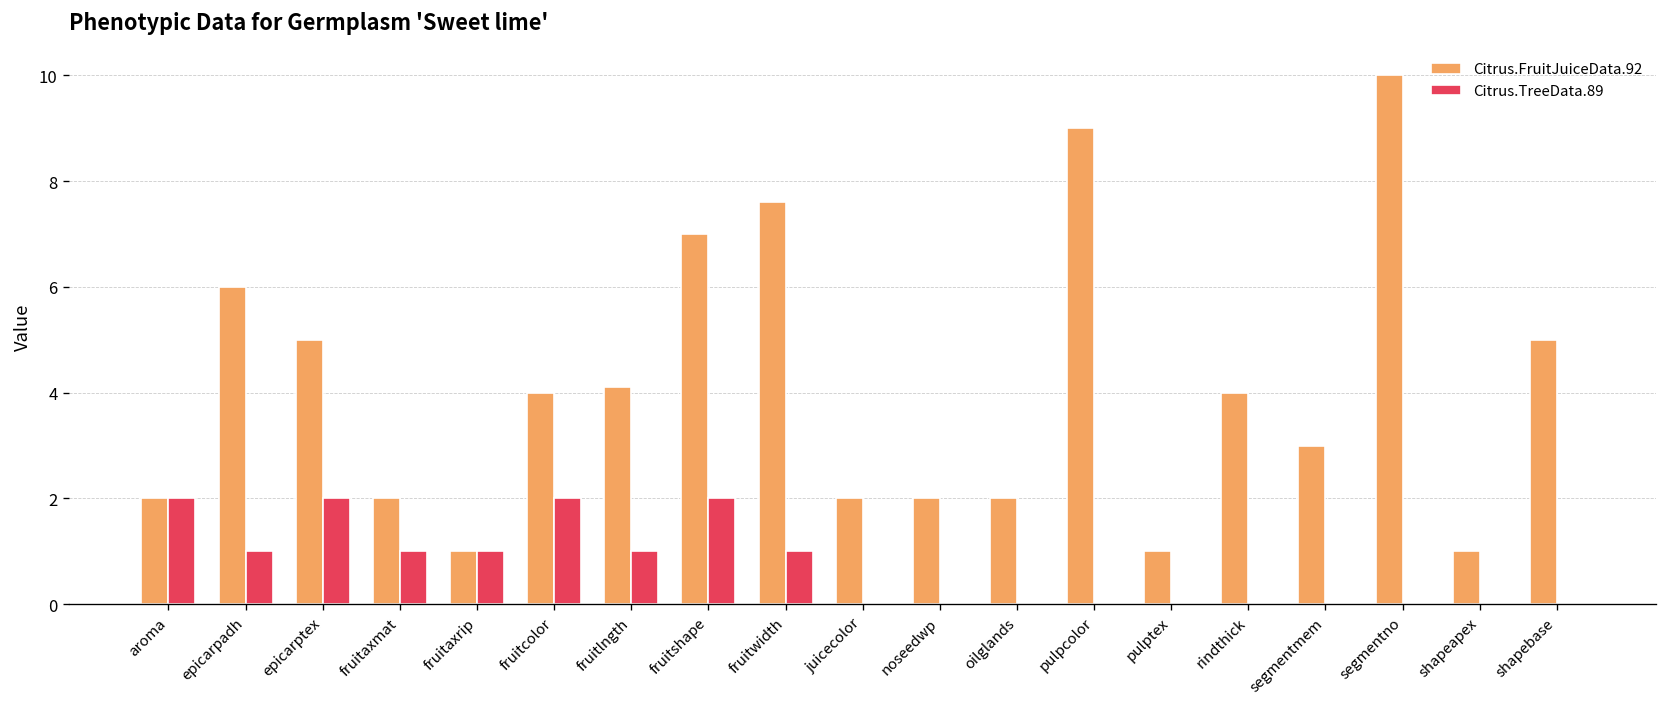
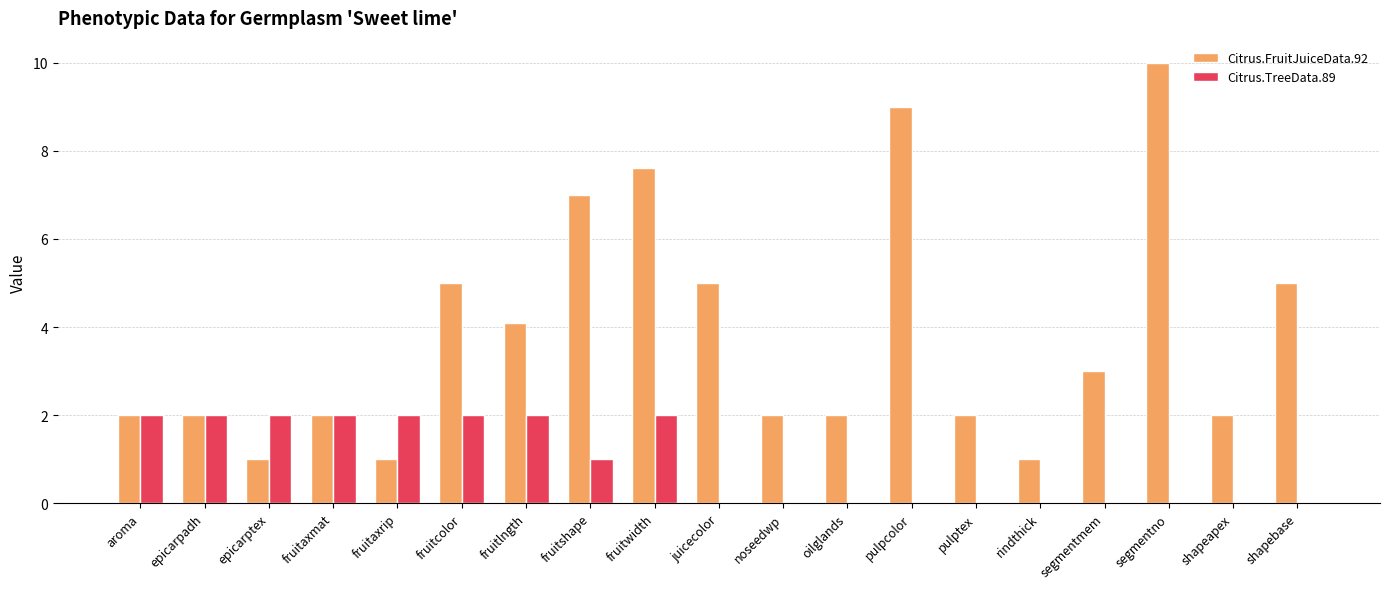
  {
    "Citrus.FruitJuiceData.92": {
      "aroma": 2,
-     "epicarpadh": 6,
-     "epicarptex": 5,
+     "epicarpadh": 2,
+     "epicarptex": 1,
      "fruitaxmat": 2,
      "fruitaxrip": 1,
-     "fruitcolor": 4,
+     "fruitcolor": 5,
      "fruitlngth": 4.1,
      "fruitshape": 7,
      "fruitwidth": 7.6,
-     "juicecolor": 2,
+     "juicecolor": 5,
      "noseedwp": 2,
      "oilglands": 2,
      "pulpcolor": 9,
-     "pulptex": 1,
-     "rindthick": 4,
+     "pulptex": 2,
+     "rindthick": 1,
      "segmentmem": 3,
      "segmentno": 10,
-     "shapeapex": 1,
+     "shapeapex": 2,
      "shapebase": 5
    },
    "Citrus.TreeData.89": {
      "aroma": 2,
-     "epicarpadh": 1,
+     "epicarpadh": 2,
      "epicarptex": 2,
-     "fruitaxmat": 1,
-     "fruitaxrip": 1,
+     "fruitaxmat": 2,
+     "fruitaxrip": 2,
      "fruitcolor": 2,
-     "fruitlngth": 1,
-     "fruitshape": 2,
-     "fruitwidth": 1,
+     "fruitlngth": 2,
+     "fruitshape": 1,
+     "fruitwidth": 2,
      "juicecolor": 0,
      "noseedwp": 0,
      "oilglands": 0,
      "pulpcolor": 0,
      "pulptex": 0,
      "rindthick": 0,
      "segmentmem": 0,
      "segmentno": 0,
      "shapeapex": 0,
      "shapebase": 0
    }
  }
